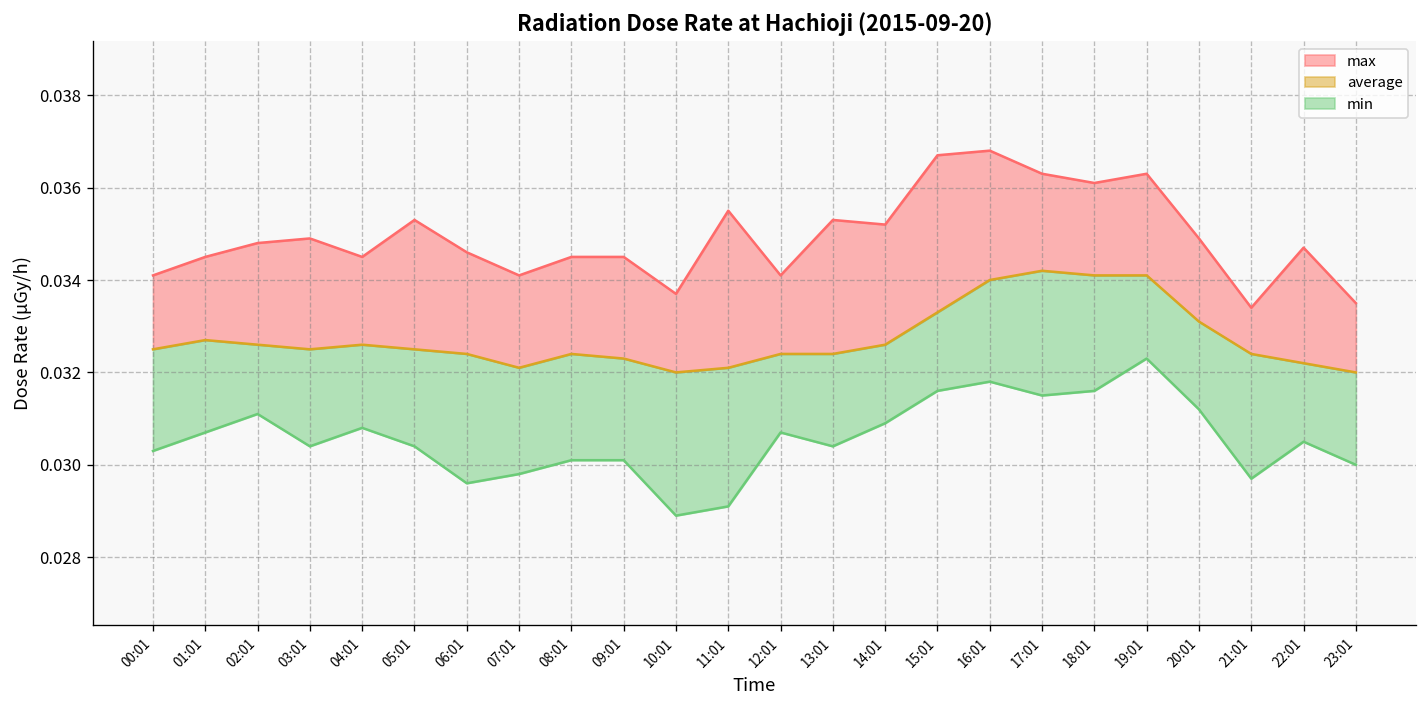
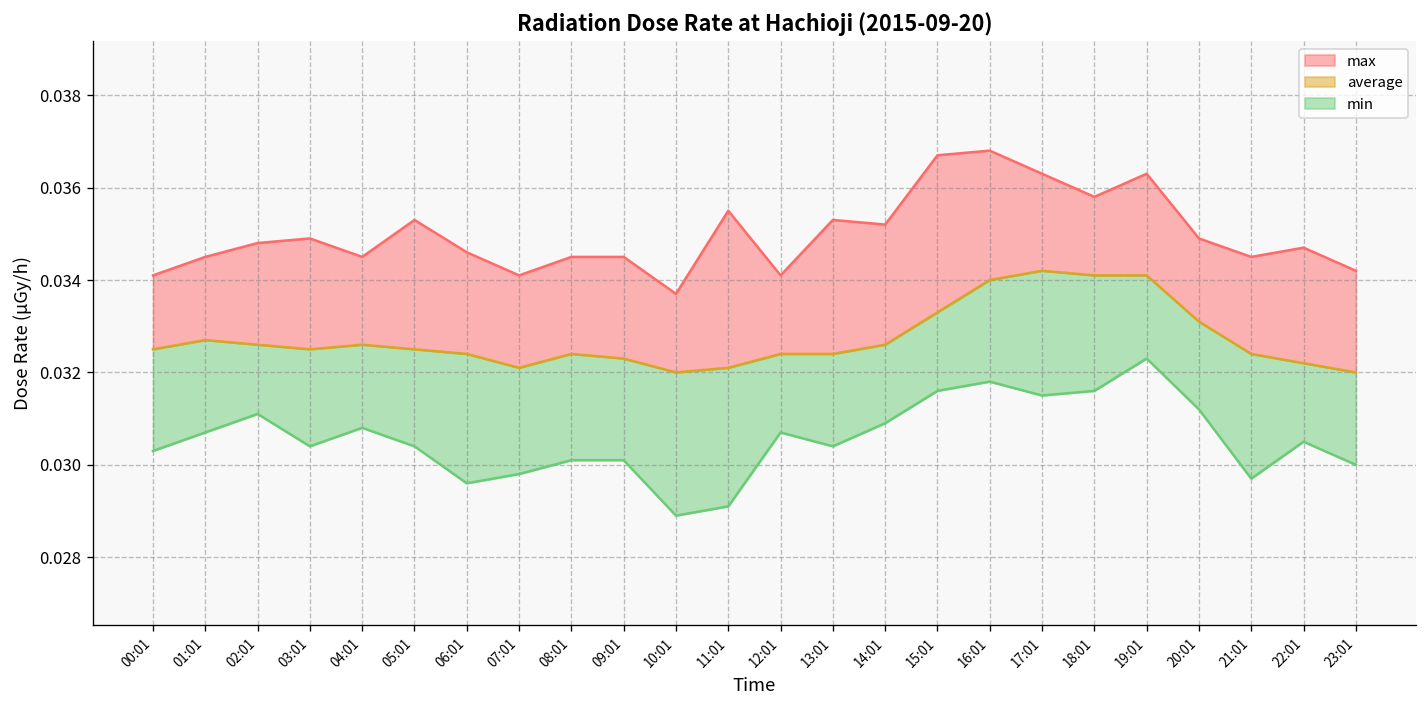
  {
    "max": {
      "00:01": 0.0341,
      "01:01": 0.0345,
      "02:01": 0.0348,
      "03:01": 0.0349,
      "04:01": 0.0345,
      "05:01": 0.0353,
      "06:01": 0.0346,
      "07:01": 0.0341,
      "08:01": 0.0345,
      "09:01": 0.0345,
      "10:01": 0.0337,
      "11:01": 0.0355,
      "12:01": 0.0341,
      "13:01": 0.0353,
      "14:01": 0.0352,
      "15:01": 0.0367,
      "16:01": 0.0368,
      "17:01": 0.0363,
-     "18:01": 0.0361,
+     "18:01": 0.0358,
      "19:01": 0.0363,
      "20:01": 0.0349,
-     "21:01": 0.0334,
+     "21:01": 0.0345,
      "22:01": 0.0347,
-     "23:01": 0.0335
+     "23:01": 0.0342
    }
  }
